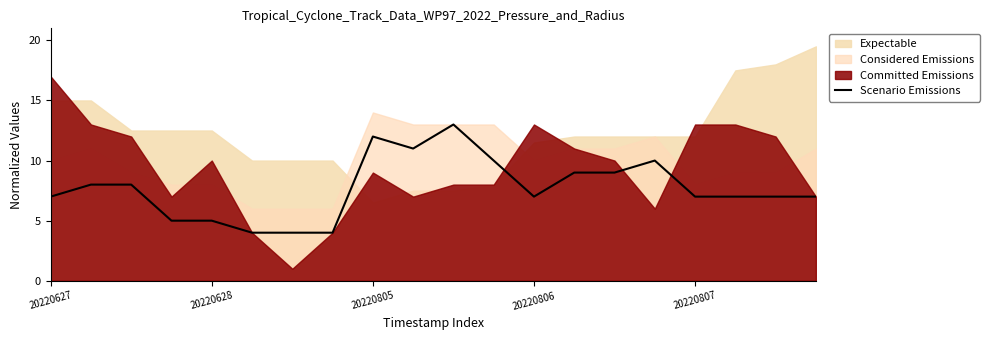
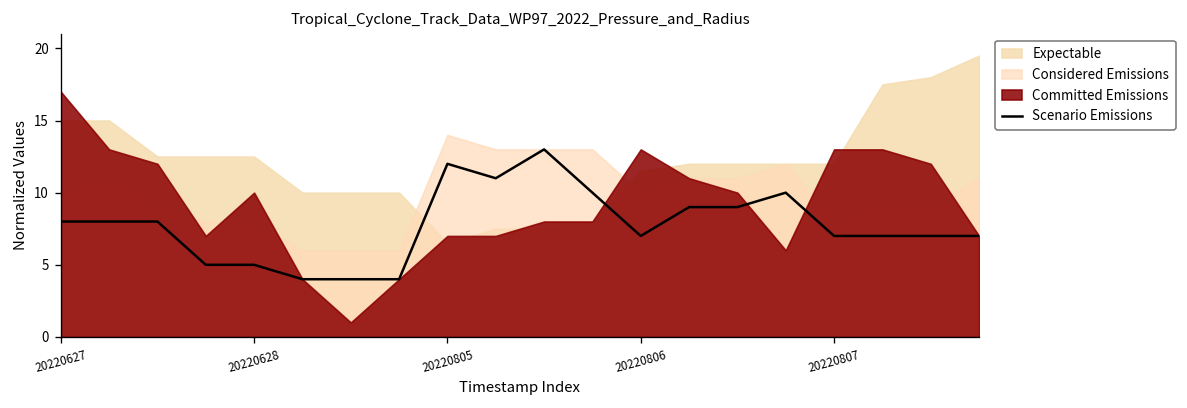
  {
    "Scenario Emissions": {
-     "20220627": 7.0,
+     "20220627": 8.0,
      "20220628": 5.0,
      "20220805": 12.0,
      "20220806": 7.0,
      "20220807": 7.0
    },
    "Committed Emissions": {
      "20220627": 17,
      "20220628": 10,
-     "20220805": 9,
+     "20220805": 7,
      "20220806": 13,
      "20220807": 13
    }
  }
